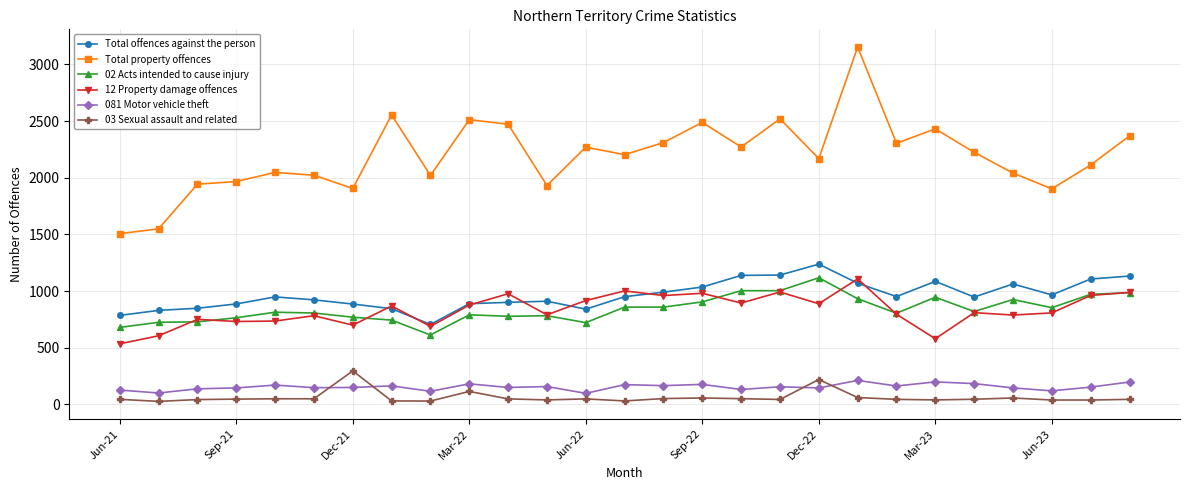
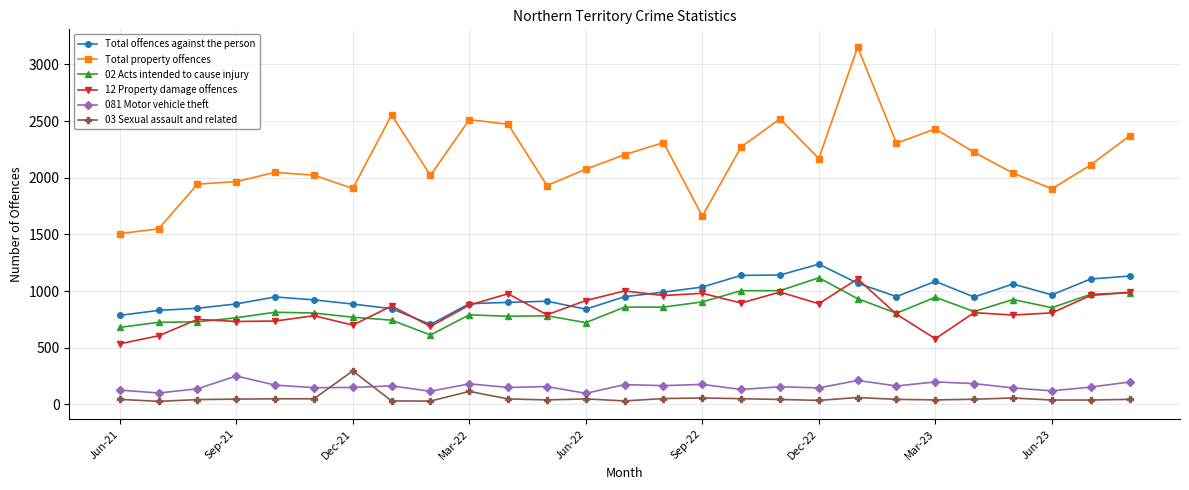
  {
    "Total offences against the person": {
      "Jun-21": 790,
      "Sep-21": 890,
      "Dec-21": 890,
      "Jun-22": 840,
      "Sep-22": 1040,
      "Dec-22": 1240,
      "Mar-23": 1090,
      "Jun-23": 970
    },
    "Total property offences": {
      "Jun-21": 1510,
      "Sep-21": 1970,
      "Dec-21": 1910,
      "Mar-22": 2510,
-     "Jun-22": 2270,
-     "Sep-22": 2490,
+     "Jun-22": 2080,
+     "Sep-22": 1660,
      "Dec-22": 2170,
      "Mar-23": 2430,
      "Jun-23": 1900
    },
    "02 Acts intended to cause injury": {
      "Jun-21": 680,
      "Sep-21": 760,
      "Dec-21": 770,
      "Mar-22": 790,
      "Jun-22": 720,
      "Sep-22": 900,
      "Dec-22": 1120,
      "Mar-23": 950,
      "Jun-23": 850
    },
    "12 Property damage offences": {
      "Jun-21": 530,
      "Sep-21": 730,
      "Dec-21": 700,
      "Jun-22": 920,
      "Sep-22": 980,
      "Dec-22": 890,
      "Mar-23": 580,
      "Jun-23": 810
    },
    "081 Motor vehicle theft": {
      "Jun-21": 130,
-     "Sep-21": 150,
+     "Sep-21": 250,
      "Dec-21": 150,
      "Mar-22": 180,
      "Jun-22": 100,
      "Sep-22": 180,
      "Dec-22": 150,
      "Mar-23": 200,
      "Jun-23": 120
    },
    "03 Sexual assault and related": {
      "Jun-21": 40,
      "Sep-21": 50,
      "Dec-21": 300,
      "Mar-22": 110,
      "Jun-22": 50,
      "Sep-22": 60,
-     "Dec-22": 220,
+     "Dec-22": 40,
      "Mar-23": 40,
      "Jun-23": 40
    }
  }
